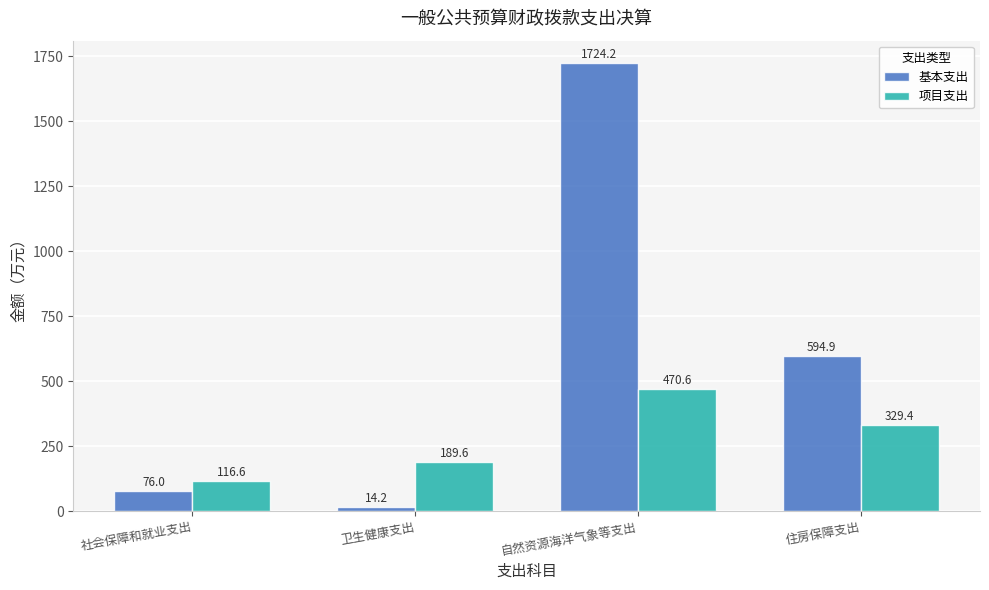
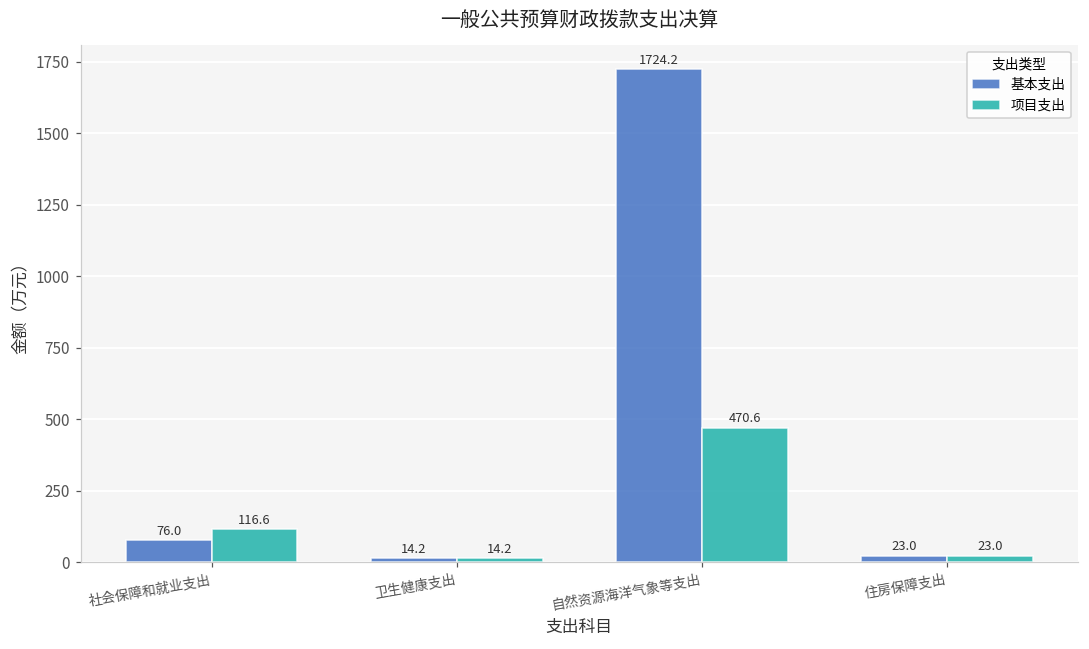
  {
    "基本支出": {
      "社会保障和就业支出": 76.0,
      "卫生健康支出": 14.2,
      "自然资源海洋气象等支出": 1724.2,
-     "住房保障支出": 594.9
+     "住房保障支出": 23.0
    },
    "项目支出": {
      "社会保障和就业支出": 116.6,
-     "卫生健康支出": 189.6,
+     "卫生健康支出": 14.2,
      "自然资源海洋气象等支出": 470.6,
-     "住房保障支出": 329.4
+     "住房保障支出": 23.0
    }
  }
